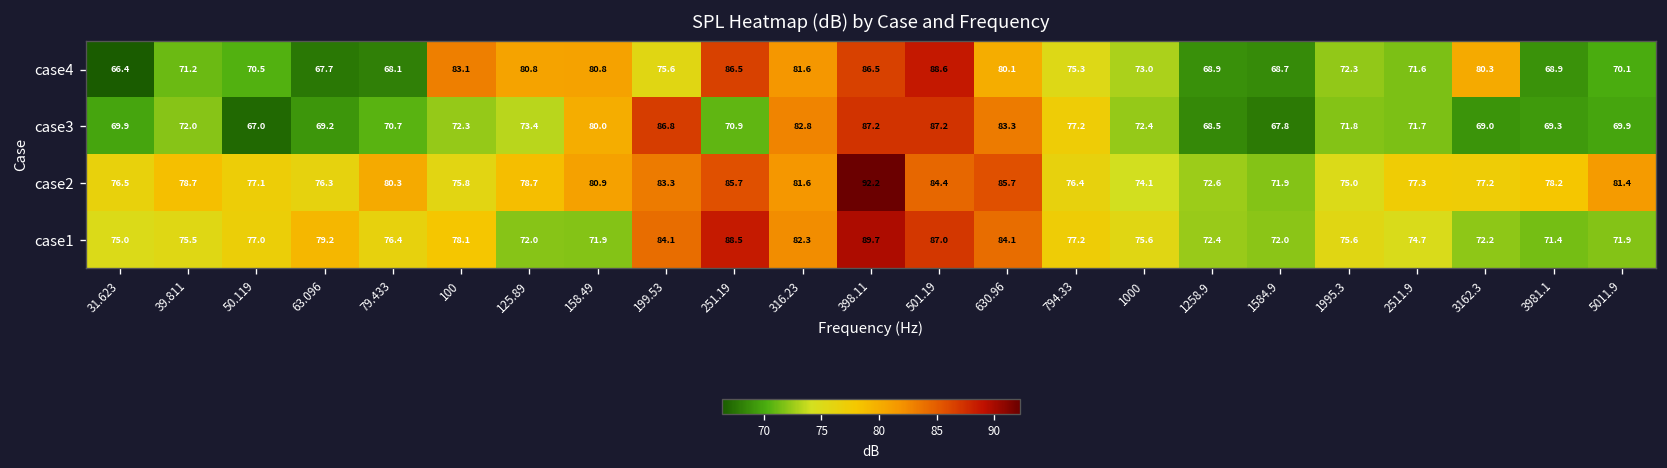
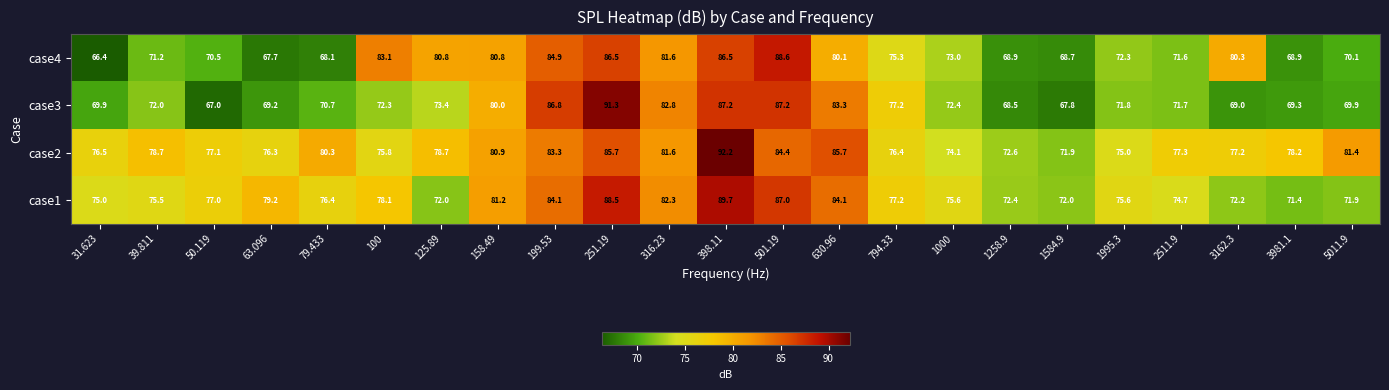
  {
    "case4": {
      "31.623": 66.4,
      "39.811": 71.2,
      "50.119": 70.5,
      "63.096": 67.7,
      "79.433": 68.1,
      "100": 83.1,
      "125.89": 80.8,
      "158.49": 80.8,
-     "199.53": 75.6,
+     "199.53": 84.9,
      "251.19": 86.5,
      "316.23": 81.6,
      "398.11": 86.5,
      "501.19": 88.6,
      "630.96": 80.1,
      "794.33": 75.3,
      "1000": 73.0,
      "1258.9": 68.9,
      "1584.9": 68.7,
      "1995.3": 72.3,
      "2511.9": 71.6,
      "3162.3": 80.3,
      "3981.1": 68.9,
      "5011.9": 70.1
    },
    "case3": {
      "31.623": 69.9,
      "39.811": 72.0,
      "50.119": 67.0,
      "63.096": 69.2,
      "79.433": 70.7,
      "100": 72.3,
      "125.89": 73.4,
      "158.49": 80.0,
      "199.53": 86.8,
-     "251.19": 70.9,
+     "251.19": 91.3,
      "316.23": 82.8,
      "398.11": 87.2,
      "501.19": 87.2,
      "630.96": 83.3,
      "794.33": 77.2,
      "1000": 72.4,
      "1258.9": 68.5,
      "1584.9": 67.8,
      "1995.3": 71.8,
      "2511.9": 71.7,
      "3162.3": 69.0,
      "3981.1": 69.3,
      "5011.9": 69.9
    },
    "case2": {
      "31.623": 76.5,
      "39.811": 78.7,
      "50.119": 77.1,
      "63.096": 76.3,
      "79.433": 80.3,
      "100": 75.8,
      "125.89": 78.7,
      "158.49": 80.9,
      "199.53": 83.3,
      "251.19": 85.7,
      "316.23": 81.6,
      "398.11": 92.2,
      "501.19": 84.4,
      "630.96": 85.7,
      "794.33": 76.4,
      "1000": 74.1,
      "1258.9": 72.6,
      "1584.9": 71.9,
      "1995.3": 75.0,
      "2511.9": 77.3,
      "3162.3": 77.2,
      "3981.1": 78.2,
      "5011.9": 81.4
    },
    "case1": {
      "31.623": 75.0,
      "39.811": 75.5,
      "50.119": 77.0,
      "63.096": 79.2,
      "79.433": 76.4,
      "100": 78.1,
      "125.89": 72.0,
-     "158.49": 71.9,
+     "158.49": 81.2,
      "199.53": 84.1,
      "251.19": 88.5,
      "316.23": 82.3,
      "398.11": 89.7,
      "501.19": 87.0,
      "630.96": 84.1,
      "794.33": 77.2,
      "1000": 75.6,
      "1258.9": 72.4,
      "1584.9": 72.0,
      "1995.3": 75.6,
      "2511.9": 74.7,
      "3162.3": 72.2,
      "3981.1": 71.4,
      "5011.9": 71.9
    }
  }
